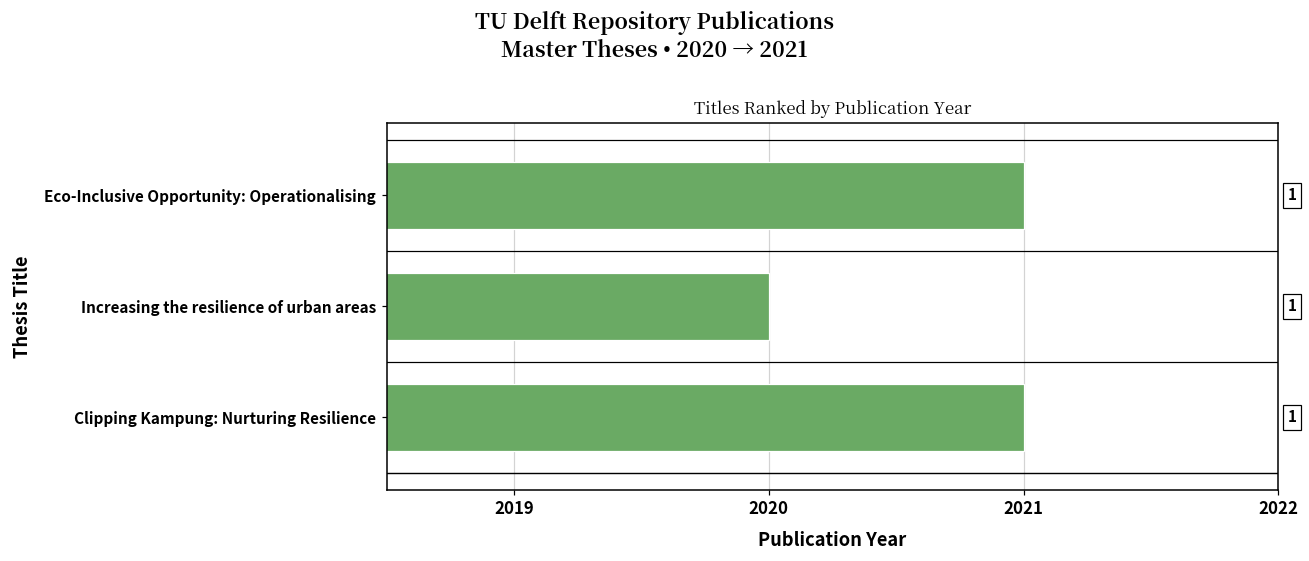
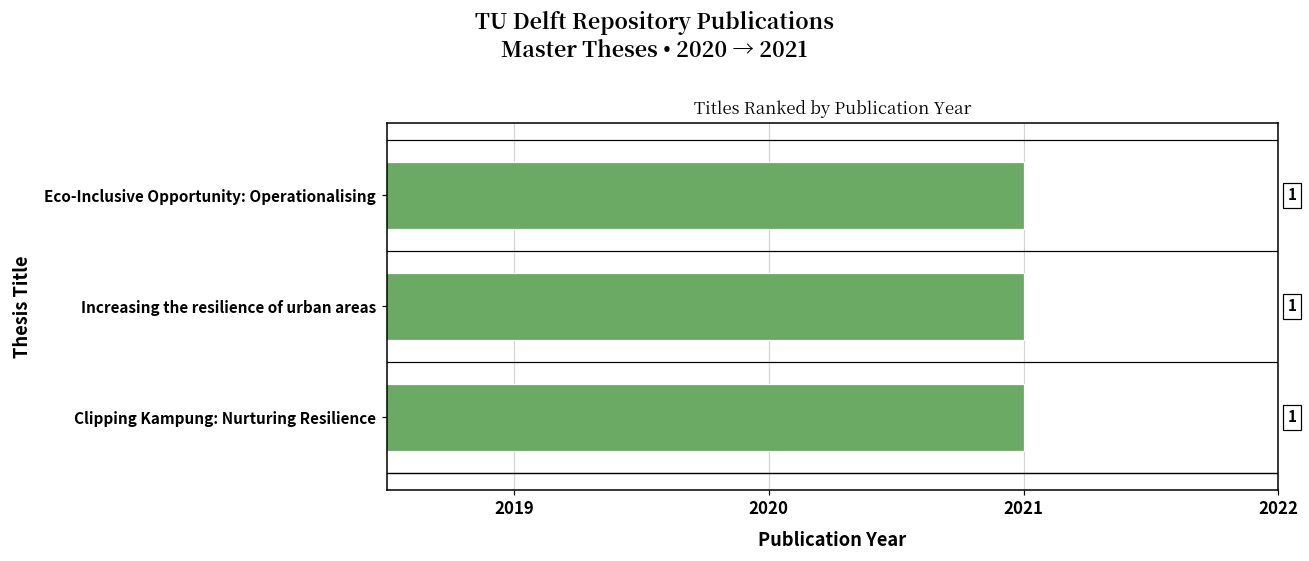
  {
    "Eco-Inclusive Opportunity: Operationalising": 2021,
-   "Increasing the resilience of urban areas": 2020,
+   "Increasing the resilience of urban areas": 2021,
    "Clipping Kampung: Nurturing Resilience": 2021
  }
